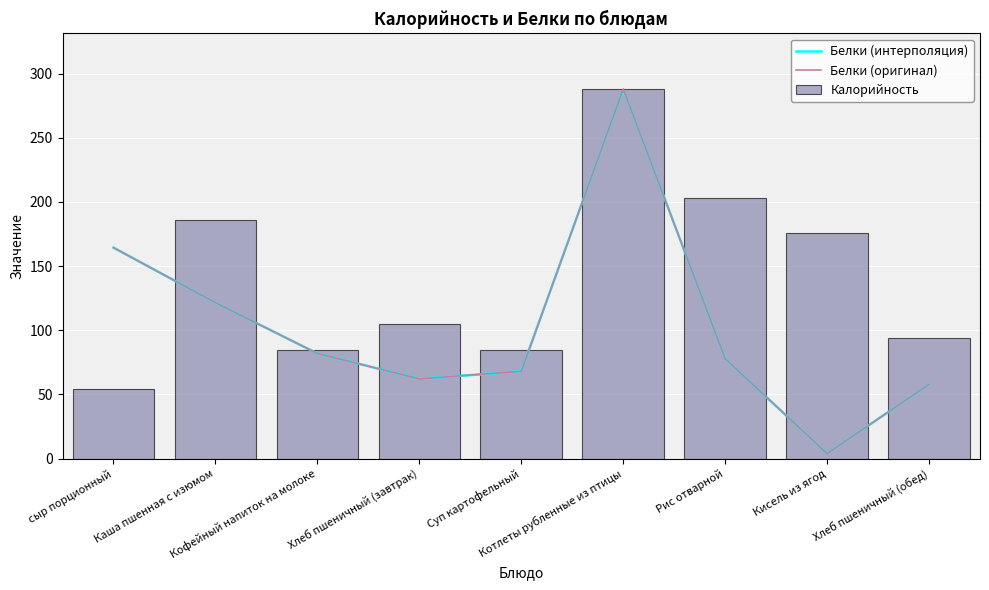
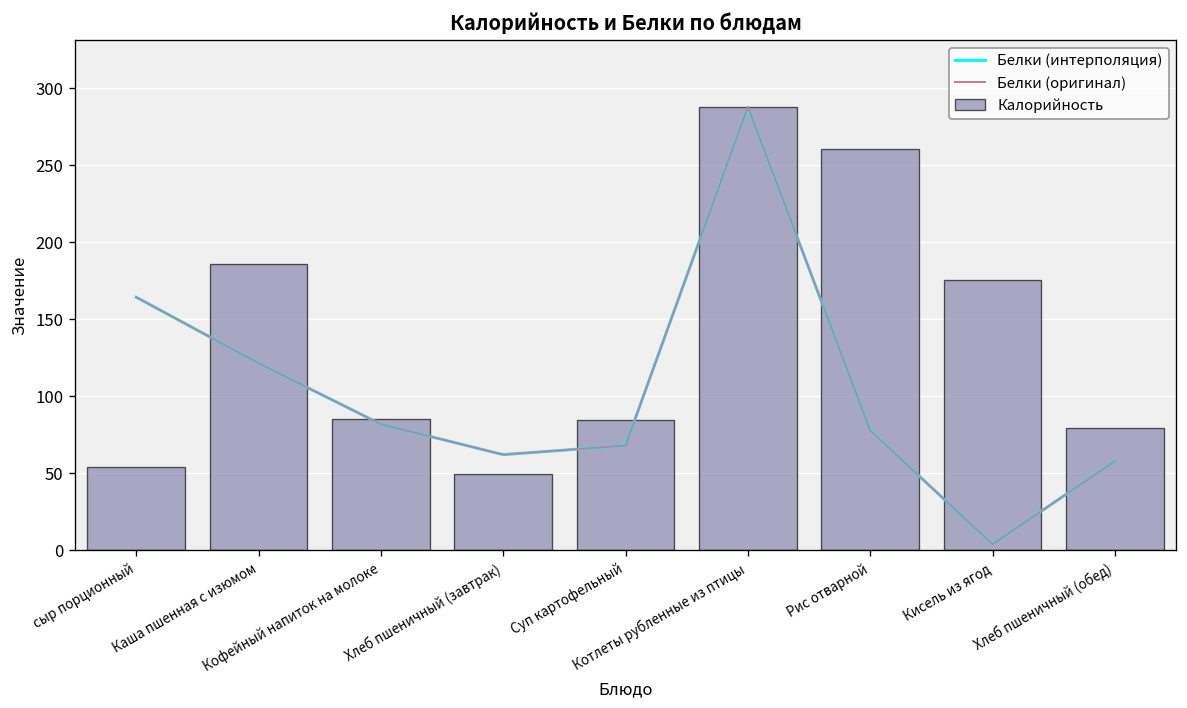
  {
    "Калорийность": {
      "сыр порционный": 54,
      "Каша пшенная с изюмом": 186,
      "Кофейный напиток на молоке": 85,
-     "Хлеб пшеничный (завтрак)": 104,
+     "Хлеб пшеничный (завтрак)": 50,
      "Суп картофельный": 85,
      "Котлеты рубленные из птицы": 288,
-     "Рис отварной": 203,
+     "Рис отварной": 261,
      "Кисель из ягод": 176,
-     "Хлеб пшеничный (обед)": 94
+     "Хлеб пшеничный (обед)": 79
    },
    "Белки (оригинал)": {
      "Котлеты рубленные из птицы": 288,
      "Рис отварной": 78
    }
  }
